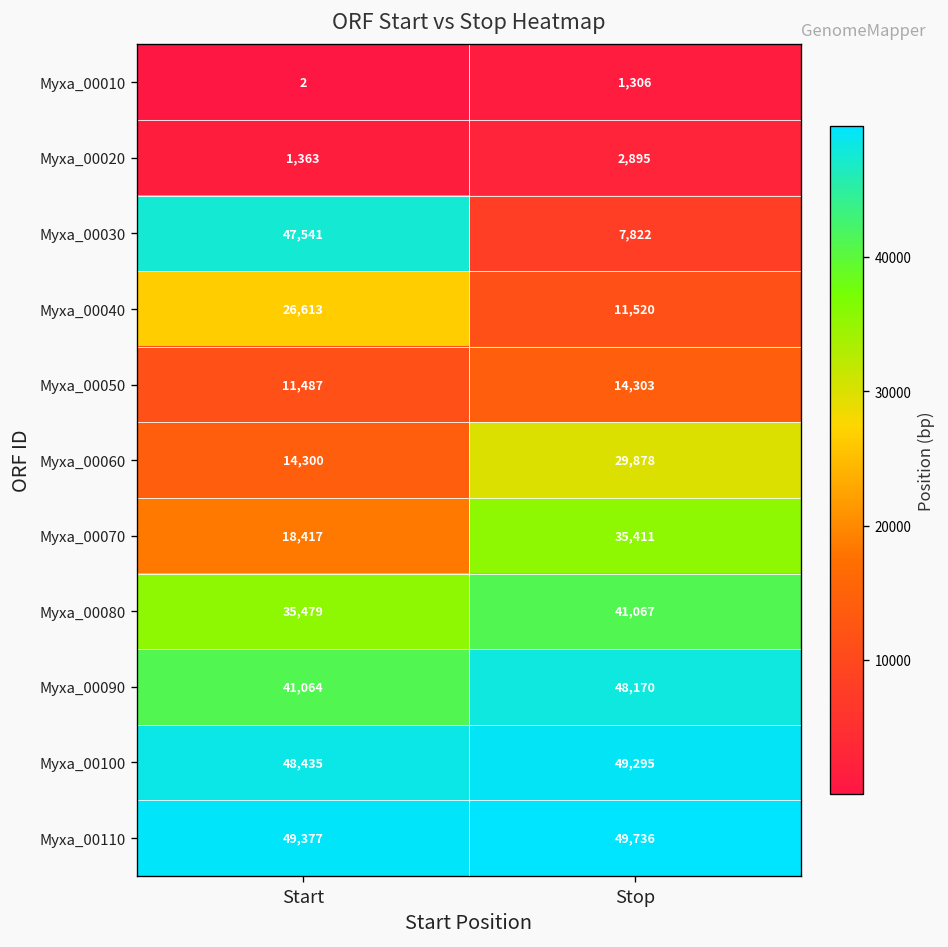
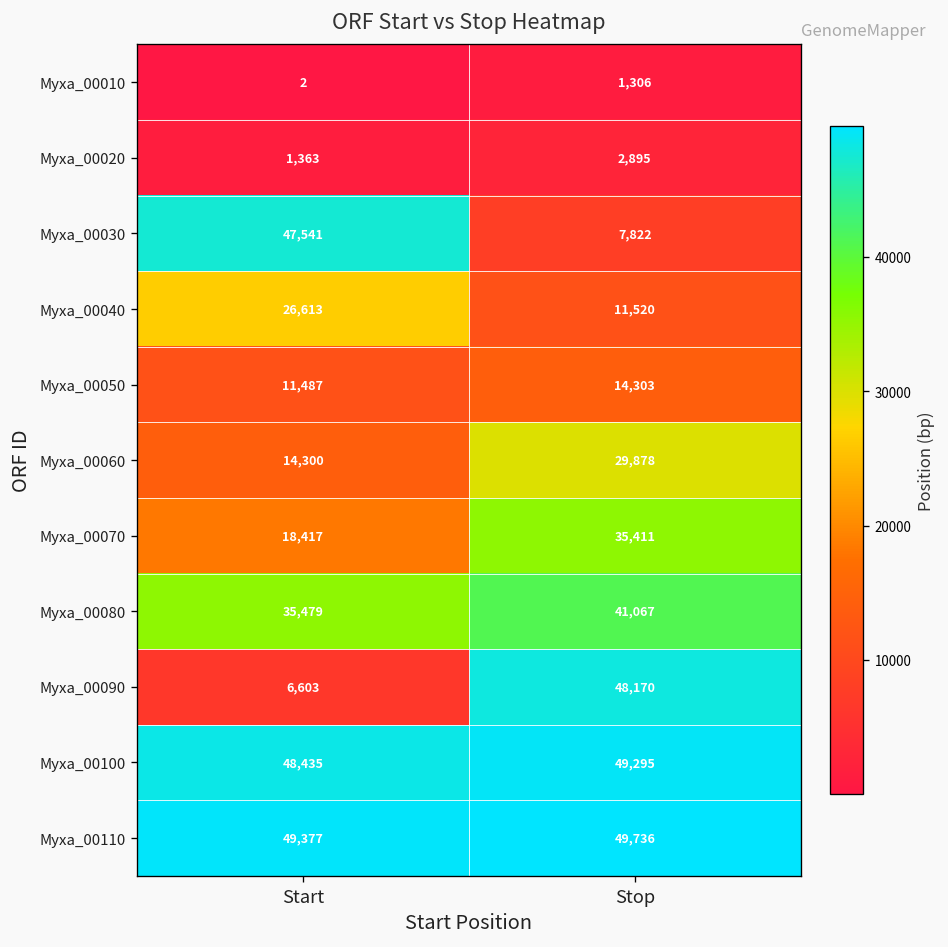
  {
    "Myxa_00090": {
-     "Start": "41,064"
+     "Start": "6,603"
    }
  }
